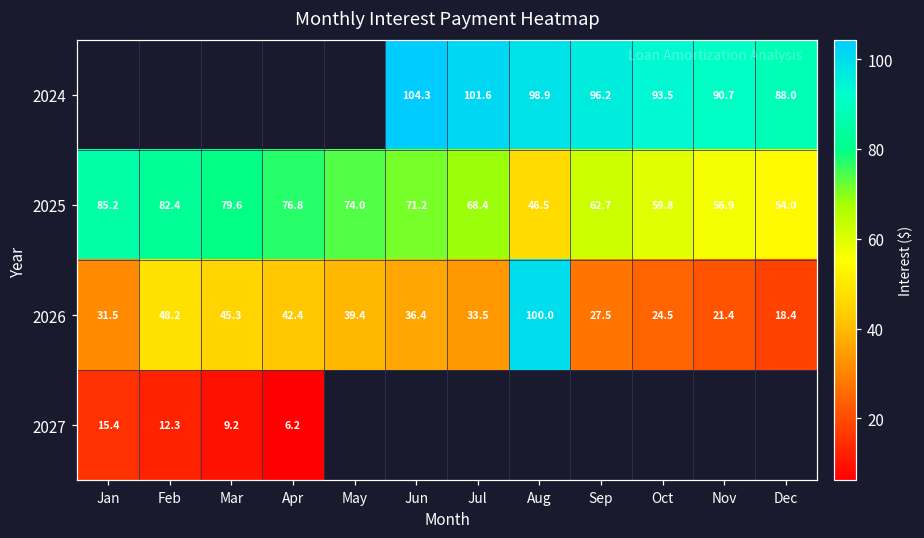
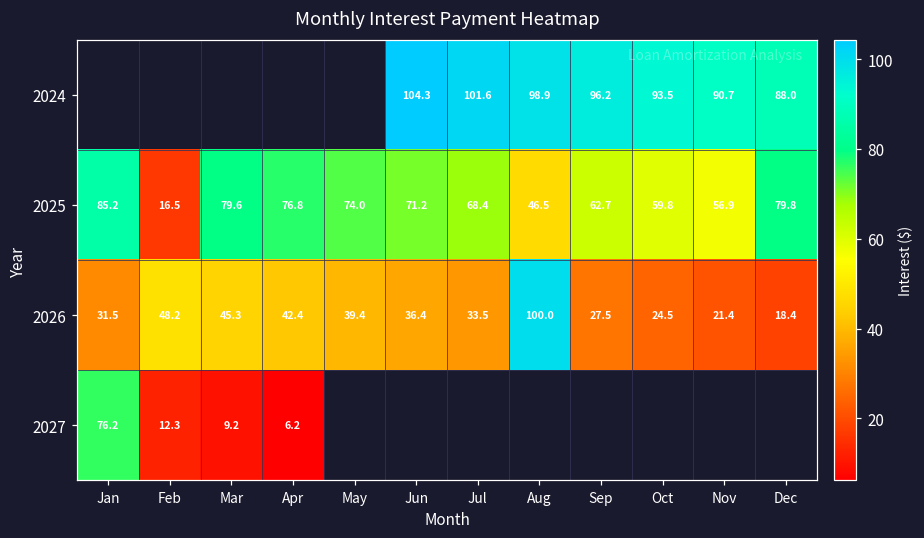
  {
    "2024": {
      "Jun": 104.3,
      "Jul": 101.6,
      "Aug": 98.9,
      "Sep": 96.2,
      "Oct": 93.5,
      "Dec": 88.0
    },
    "2025": {
      "Jan": 85.2,
-     "Feb": 82.4,
+     "Feb": 16.5,
      "Mar": 79.6,
      "Apr": 76.8,
      "May": 74.0,
      "Jun": 71.2,
      "Jul": 68.4,
      "Aug": 46.5,
      "Sep": 62.7,
      "Oct": 59.8,
      "Nov": 56.9,
-     "Dec": 54.0
+     "Dec": 79.8
    },
    "2026": {
      "Jan": 31.5,
      "Feb": 48.2,
      "Mar": 45.3,
      "Apr": 42.4,
      "May": 39.4,
      "Jun": 36.4,
      "Jul": 33.5,
      "Aug": 100.0,
      "Sep": 27.5,
      "Oct": 24.5,
      "Nov": 21.4,
      "Dec": 18.4
    },
    "2027": {
-     "Jan": 15.4,
+     "Jan": 76.2,
      "Feb": 12.3,
      "Mar": 9.2,
      "Apr": 6.2
    }
  }
